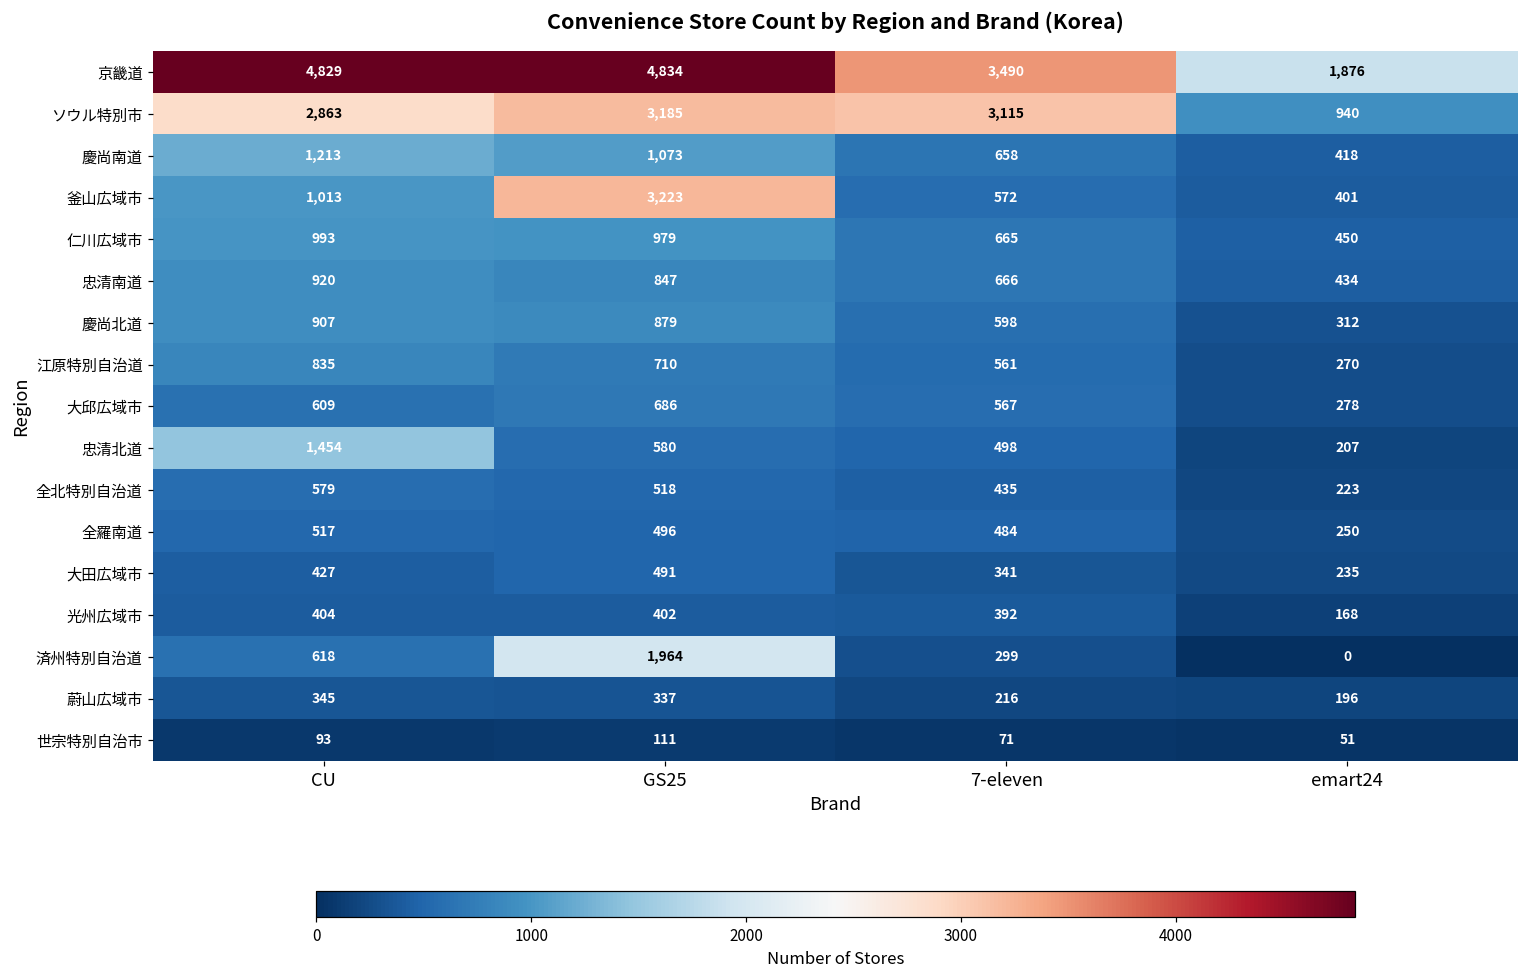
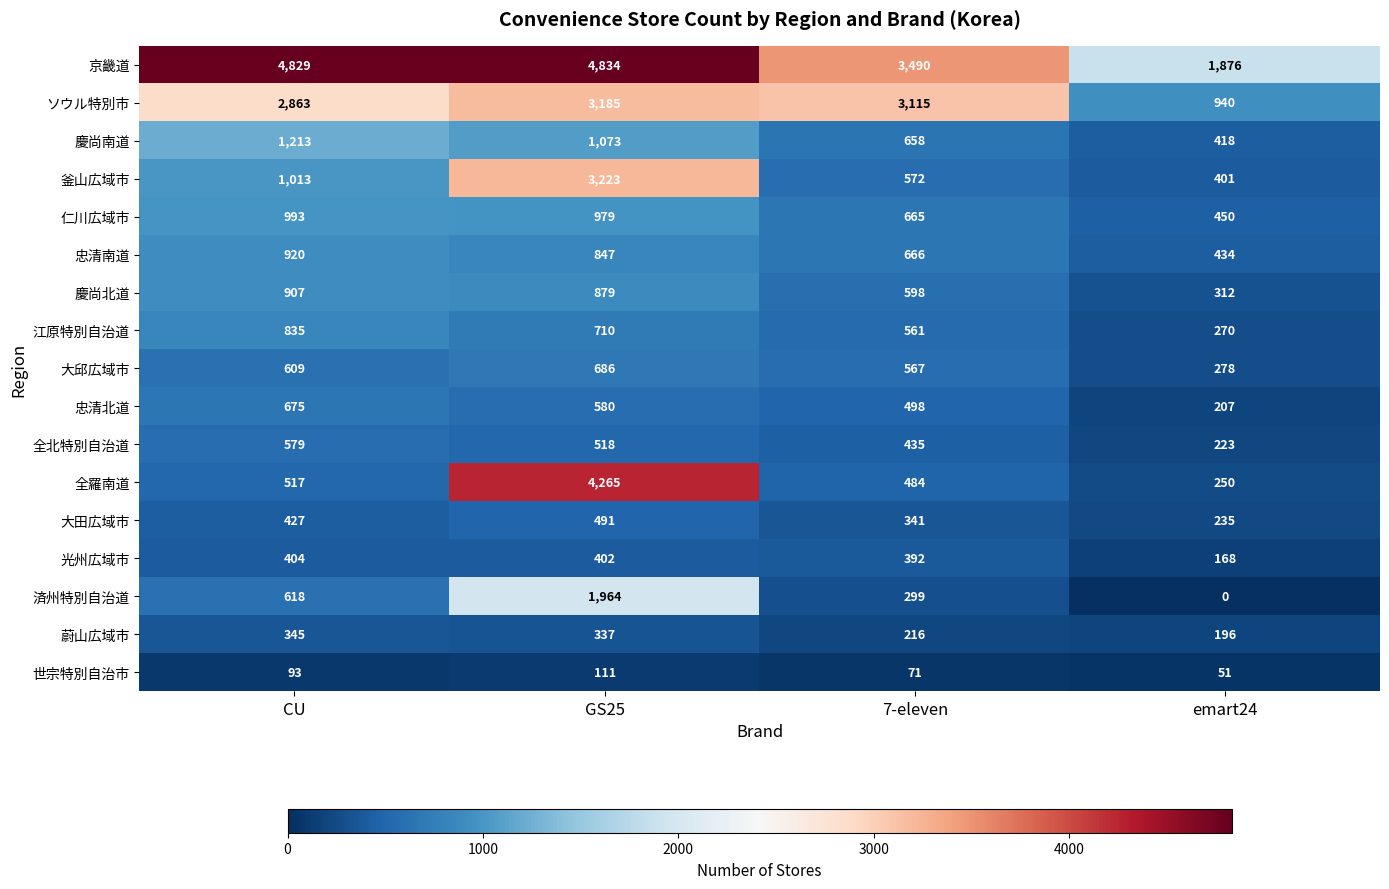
  {
    "京畿道": {
      "CU": "4,829",
      "GS25": "4,834",
      "7-eleven": "3,490",
      "emart24": "1,876"
    },
    "ソウル特別市": {
      "CU": "2,863",
      "GS25": "3,185",
      "7-eleven": "3,115",
      "emart24": "940"
    },
    "慶尚南道": {
      "CU": "1,213",
      "GS25": "1,073",
      "7-eleven": "658",
      "emart24": "418"
    },
    "釜山広域市": {
      "CU": "1,013",
      "GS25": "3,223",
      "7-eleven": "572",
      "emart24": "401"
    },
    "仁川広域市": {
      "CU": "993",
      "GS25": "979",
      "7-eleven": "665",
      "emart24": "450"
    },
    "忠清南道": {
      "CU": "920",
      "GS25": "847",
      "7-eleven": "666",
      "emart24": "434"
    },
    "慶尚北道": {
      "CU": "907",
      "GS25": "879",
      "7-eleven": "598",
      "emart24": "312"
    },
    "江原特別自治道": {
      "CU": "835",
      "GS25": "710",
      "7-eleven": "561",
      "emart24": "270"
    },
    "大邱広域市": {
      "CU": "609",
      "GS25": "686",
      "7-eleven": "567",
      "emart24": "278"
    },
    "忠清北道": {
-     "CU": "1,454",
+     "CU": "675",
      "GS25": "580",
      "7-eleven": "498",
      "emart24": "207"
    },
    "全北特別自治道": {
      "CU": "579",
      "GS25": "518",
      "7-eleven": "435",
      "emart24": "223"
    },
    "全羅南道": {
      "CU": "517",
-     "GS25": "496",
+     "GS25": "4,265",
      "7-eleven": "484",
      "emart24": "250"
    },
    "大田広域市": {
      "CU": "427",
      "GS25": "491",
      "7-eleven": "341",
      "emart24": "235"
    },
    "光州広域市": {
      "CU": "404",
      "GS25": "402",
      "7-eleven": "392",
      "emart24": "168"
    },
    "済州特別自治道": {
      "CU": "618",
      "GS25": "1,964",
      "7-eleven": "299",
      "emart24": "0"
    },
    "蔚山広域市": {
      "CU": "345",
      "GS25": "337",
      "7-eleven": "216",
      "emart24": "196"
    },
    "世宗特別自治市": {
      "CU": "93",
      "GS25": "111",
      "7-eleven": "71",
      "emart24": "51"
    }
  }
